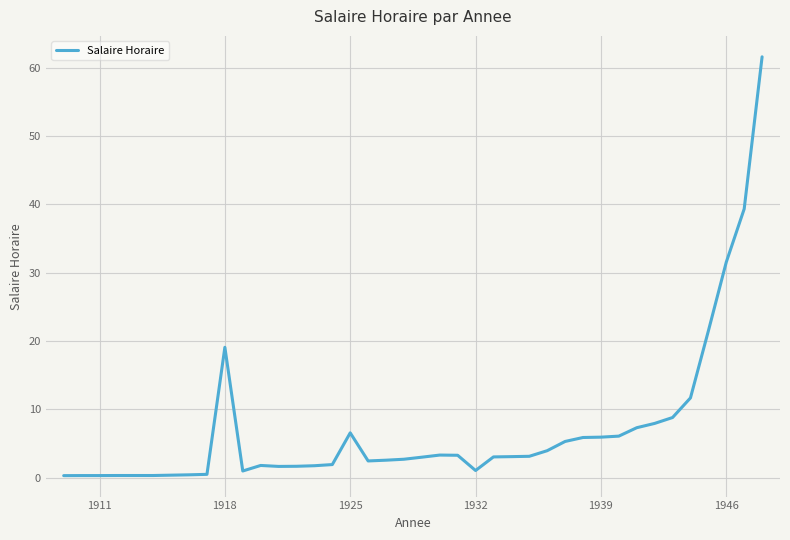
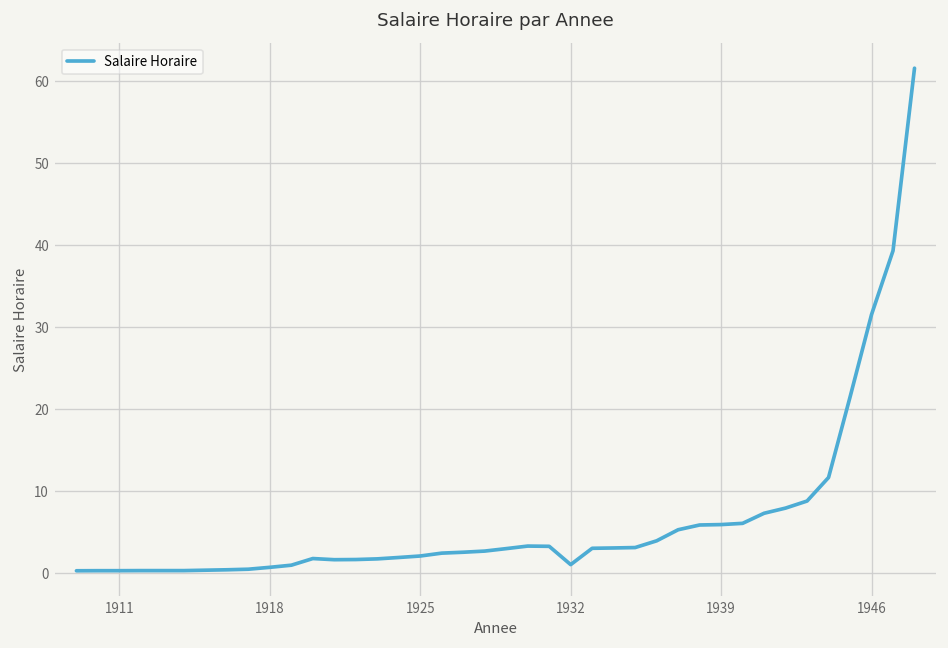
  {
    "1911": 0,
-   "1918": 19,
-   "1925": 7,
+   "1918": 1,
+   "1925": 2,
    "1932": 1,
    "1939": 6,
    "1946": 32
  }
